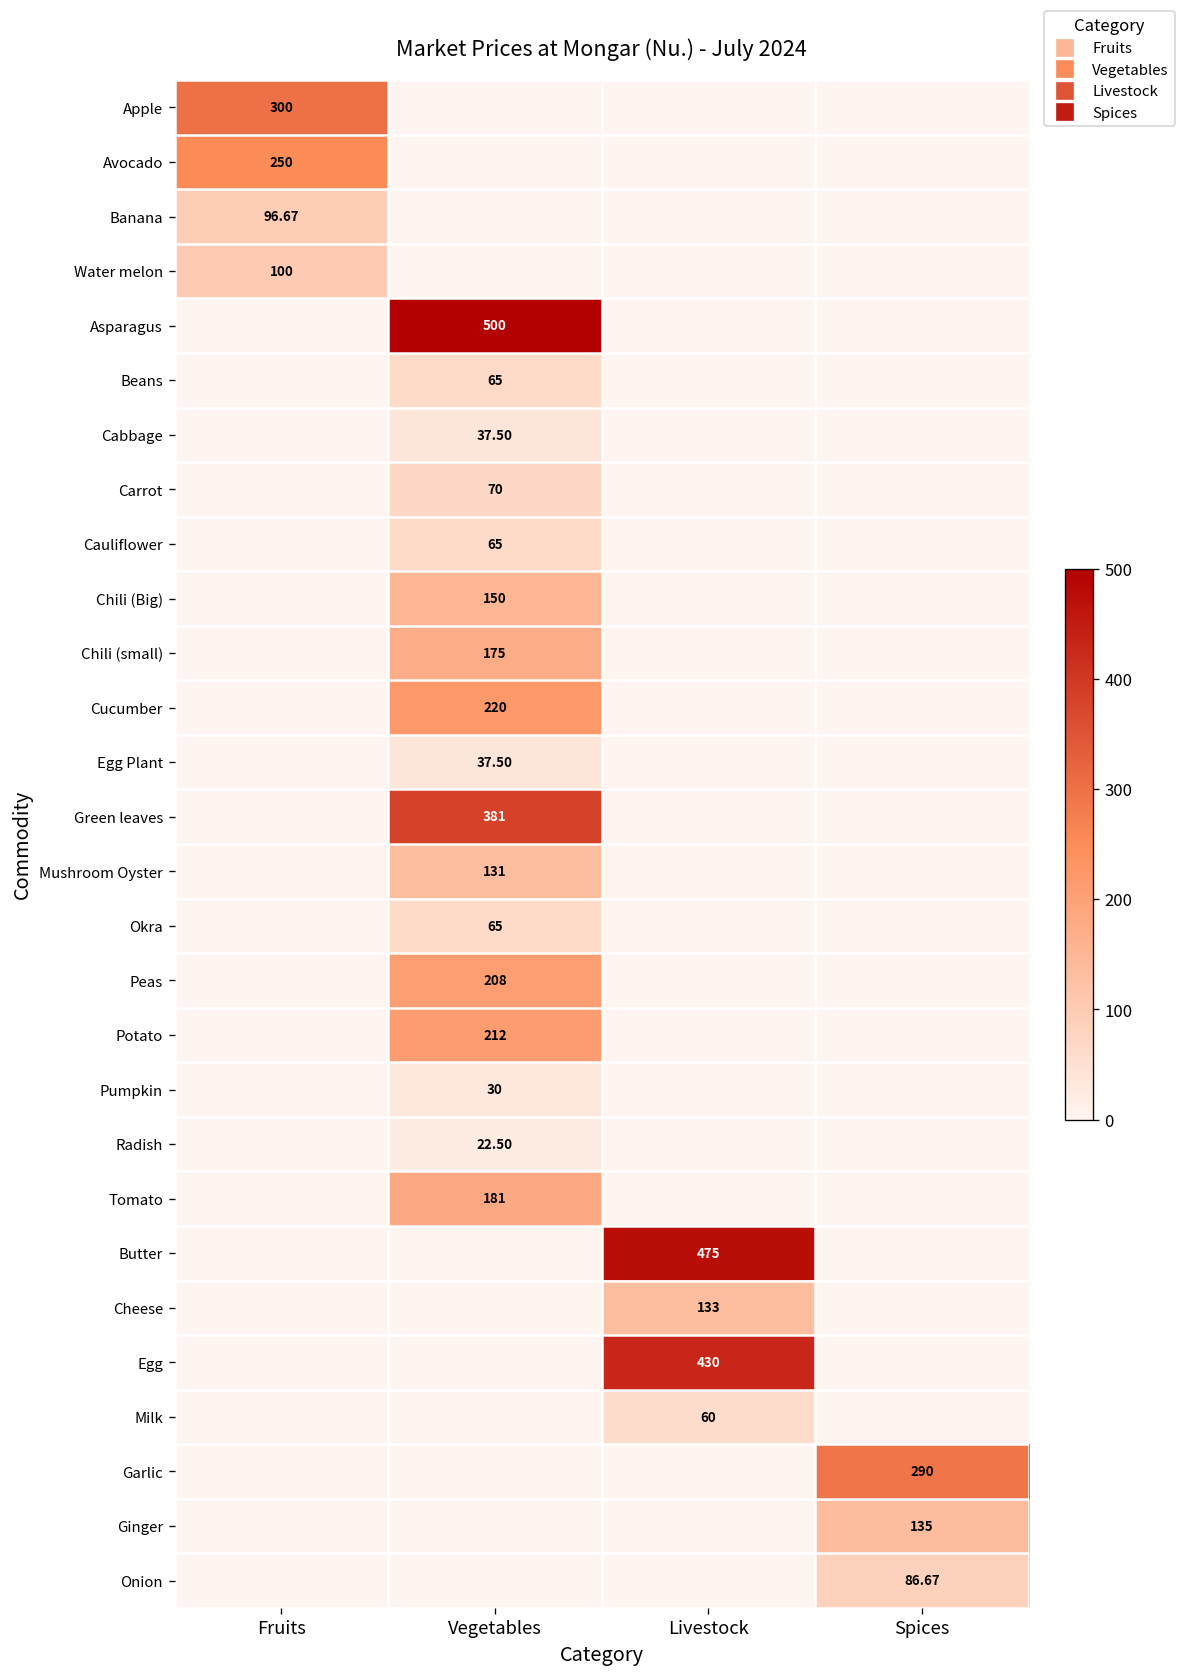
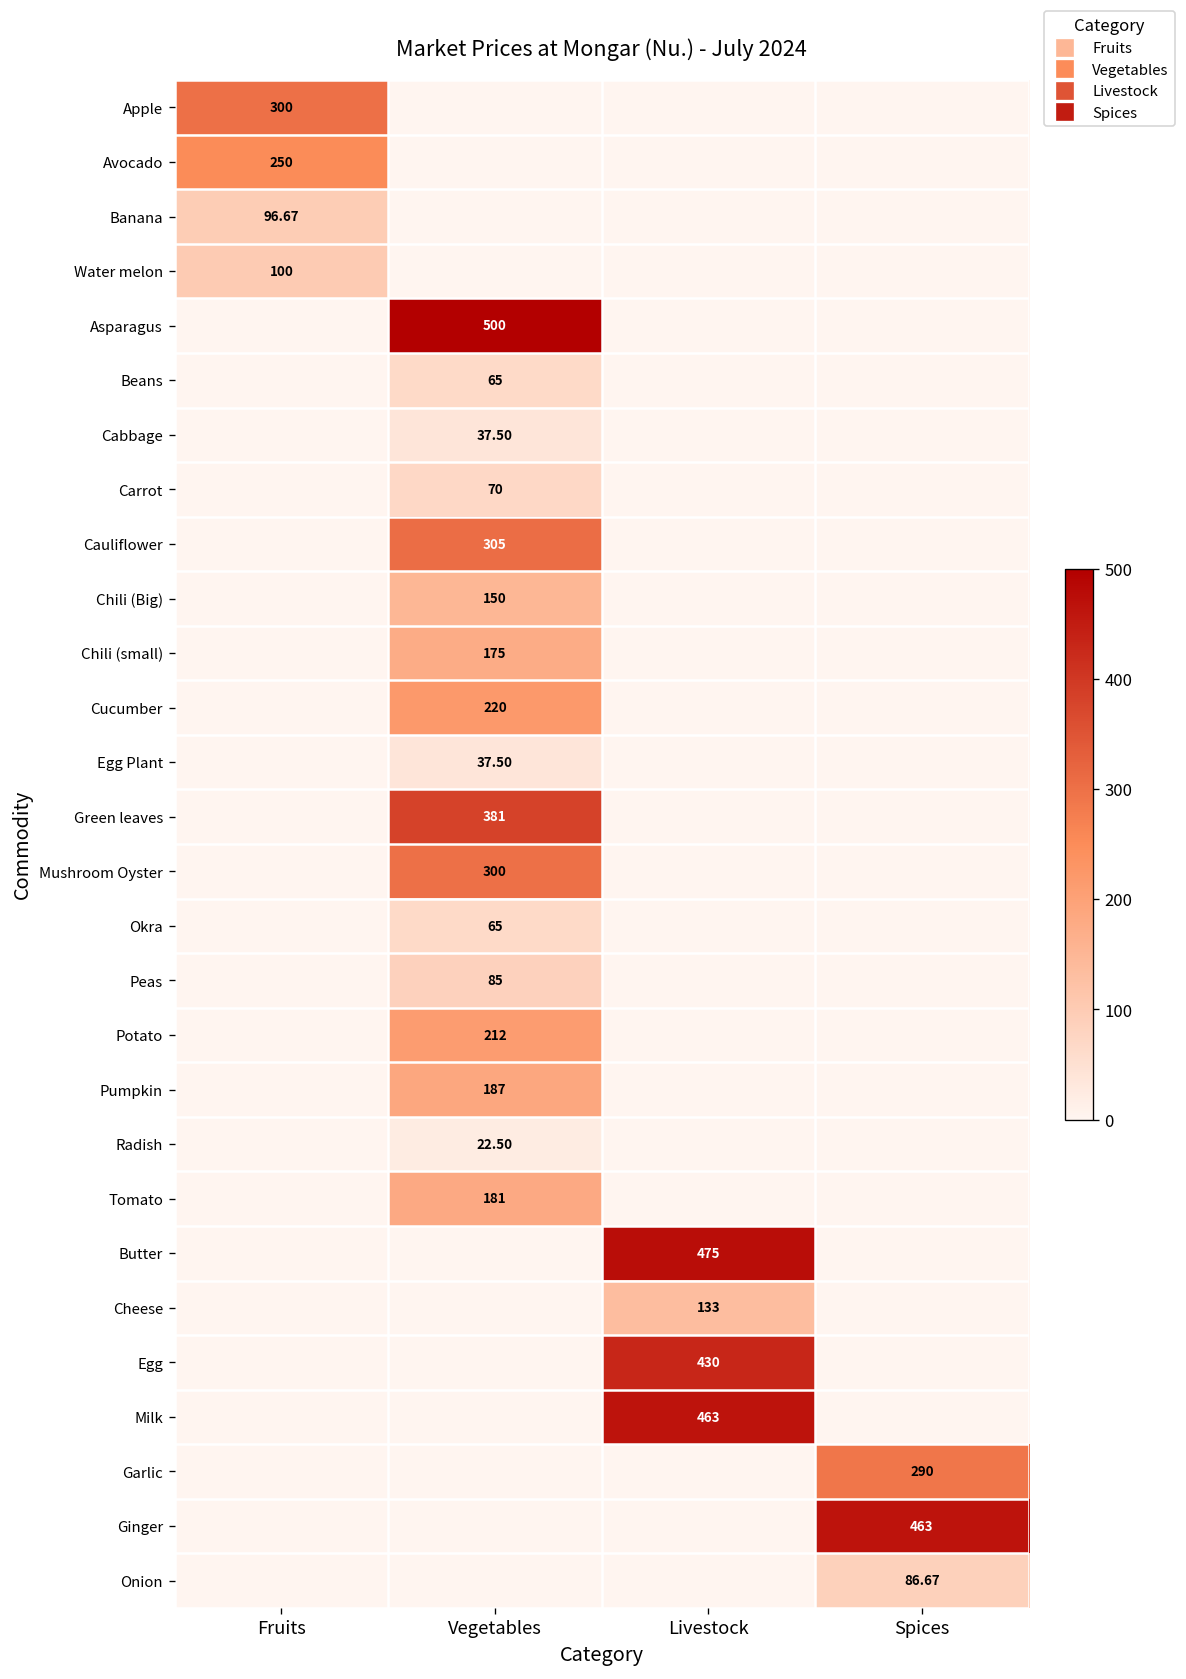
  {
    "Apple": {
      "Fruits": 300
    },
    "Avocado": {
      "Fruits": 250
    },
    "Banana": {
      "Fruits": 96.67
    },
    "Water melon": {
      "Fruits": 100
    },
    "Asparagus": {
      "Vegetables": 500
    },
    "Beans": {
      "Vegetables": 65
    },
    "Cabbage": {
      "Vegetables": 37.50
    },
    "Carrot": {
      "Vegetables": 70
    },
    "Cauliflower": {
-     "Vegetables": 65
+     "Vegetables": 305
    },
    "Chili (Big)": {
      "Vegetables": 150
    },
    "Chili (small)": {
      "Vegetables": 175
    },
    "Cucumber": {
      "Vegetables": 220
    },
    "Egg Plant": {
      "Vegetables": 37.50
    },
    "Green leaves": {
      "Vegetables": 381
    },
    "Mushroom Oyster": {
-     "Vegetables": 131
+     "Vegetables": 300
    },
    "Okra": {
      "Vegetables": 65
    },
    "Peas": {
-     "Vegetables": 208
+     "Vegetables": 85
    },
    "Potato": {
      "Vegetables": 212
    },
    "Pumpkin": {
-     "Vegetables": 30
+     "Vegetables": 187
    },
    "Radish": {
      "Vegetables": 22.50
    },
    "Tomato": {
      "Vegetables": 181
    },
    "Butter": {
      "Livestock": 475
    },
    "Cheese": {
      "Livestock": 133
    },
    "Egg": {
      "Livestock": 430
    },
    "Milk": {
-     "Livestock": 60
+     "Livestock": 463
    },
    "Garlic": {
      "Spices": 290
    },
    "Ginger": {
-     "Spices": 135
+     "Spices": 463
    },
    "Onion": {
      "Spices": 86.67
    }
  }
